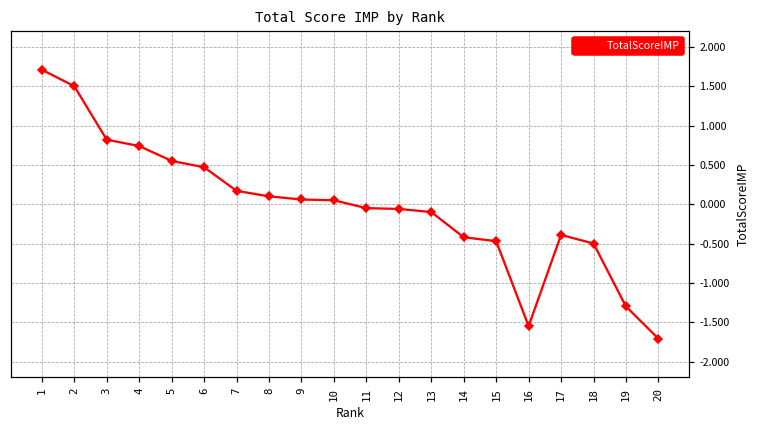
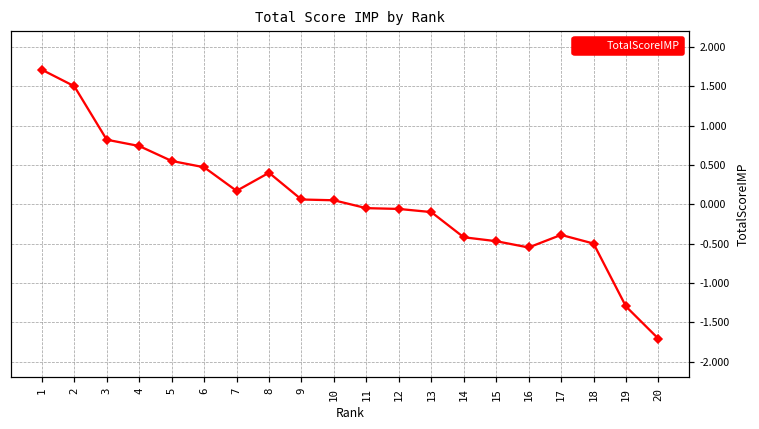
  {
    "1": 1.7,
    "2": 1.5,
    "3": 0.8,
    "4": 0.7,
    "5": 0.6,
    "6": 0.5,
    "7": 0.2,
-   "8": 0.1,
+   "8": 0.4,
    "9": 0.1,
    "10": 0.1,
    "11": -0.1,
    "12": -0.1,
    "13": -0.1,
    "14": -0.4,
    "15": -0.5,
-   "16": -1.6,
+   "16": -0.6,
    "17": -0.4,
    "18": -0.5,
    "19": -1.3,
    "20": -1.7
  }
